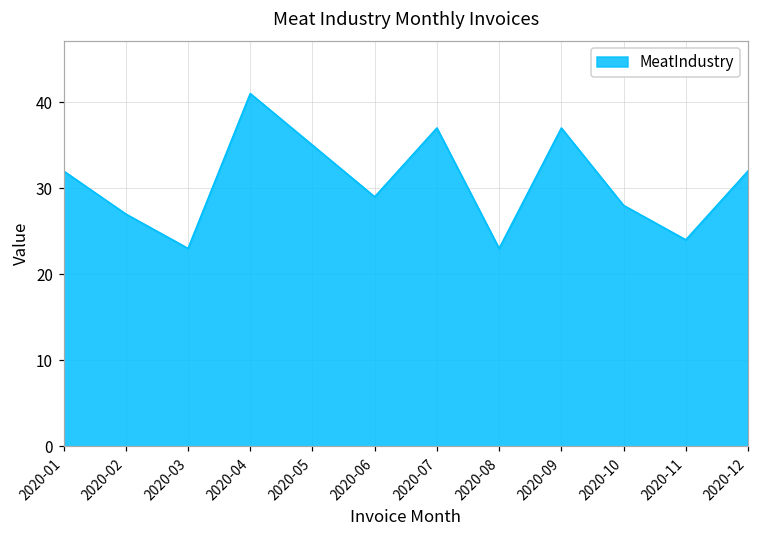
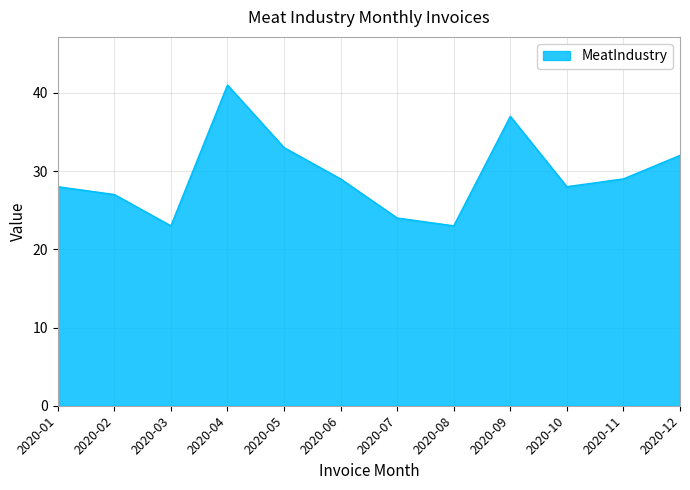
  {
-   "2020-01": 32,
+   "2020-01": 28,
    "2020-02": 27,
    "2020-03": 23,
    "2020-04": 41,
-   "2020-05": 35,
+   "2020-05": 33,
    "2020-06": 29,
-   "2020-07": 37,
+   "2020-07": 24,
    "2020-08": 23,
    "2020-09": 37,
    "2020-10": 28,
-   "2020-11": 24,
+   "2020-11": 29,
    "2020-12": 32
  }
